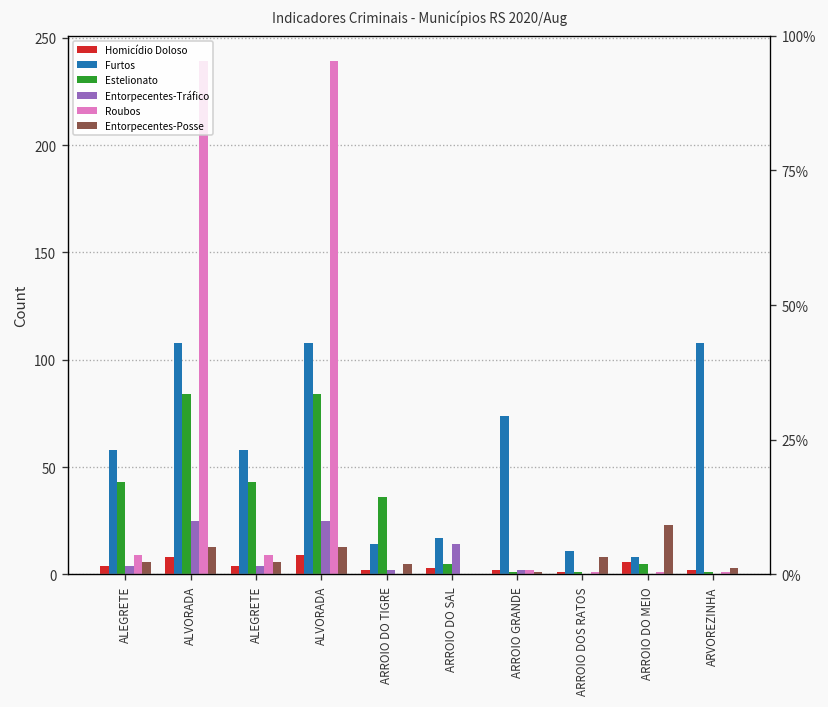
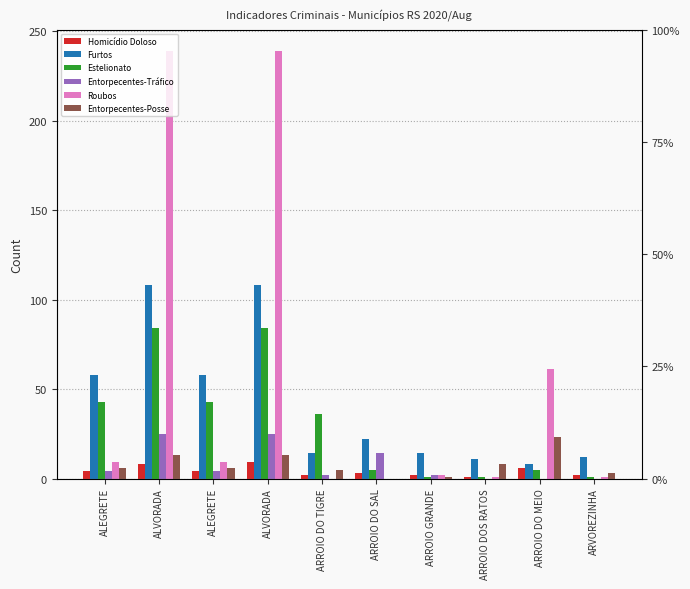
  {
    "Homicídio Doloso": {
      "ARROIO DO TIGRE": 2,
      "ARROIO DO SAL": 3,
      "ARROIO GRANDE": 2,
      "ARROIO DO MEIO": 6,
      "ARVOREZINHA": 2
    },
    "Furtos": {
      "ARROIO DO TIGRE": 14,
-     "ARROIO DO SAL": 17,
-     "ARROIO GRANDE": 74,
+     "ARROIO DO SAL": 22,
+     "ARROIO GRANDE": 14,
      "ARROIO DOS RATOS": 11,
      "ARROIO DO MEIO": 8,
-     "ARVOREZINHA": 108
+     "ARVOREZINHA": 12
    },
    "Estelionato": {
      "ARROIO DO TIGRE": 36,
      "ARROIO DO SAL": 5,
      "ARROIO DO MEIO": 5
    },
    "Entorpecentes-Tráfico": {
      "ARROIO DO TIGRE": 2,
      "ARROIO DO SAL": 14,
      "ARROIO GRANDE": 2,
      "ARROIO DOS RATOS": 0,
      "ARROIO DO MEIO": 0,
      "ARVOREZINHA": 0
    },
    "Roubos": {
      "ARROIO DO TIGRE": 0,
      "ARROIO DO SAL": 0,
      "ARROIO GRANDE": 2,
-     "ARROIO DO MEIO": 1
+     "ARROIO DO MEIO": 61
    },
    "Entorpecentes-Posse": {
      "ARROIO DO TIGRE": 5,
      "ARROIO DO SAL": 0,
      "ARROIO DOS RATOS": 8,
      "ARROIO DO MEIO": 23,
      "ARVOREZINHA": 3
    }
  }
